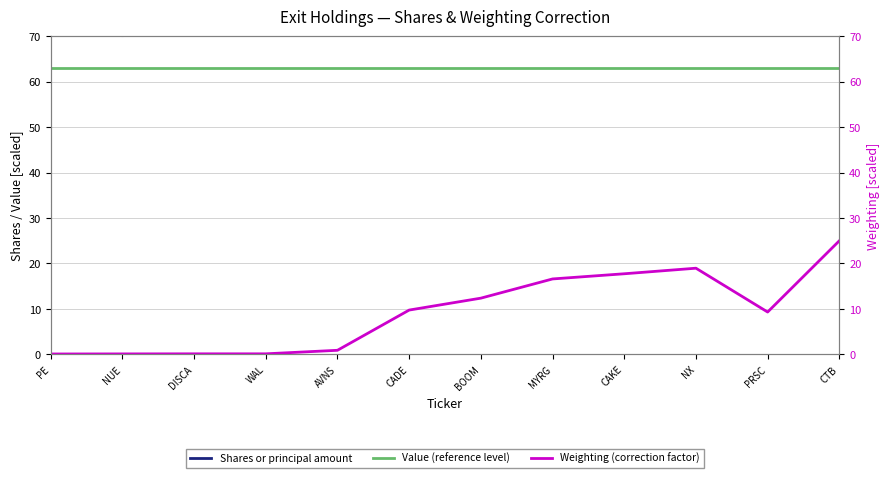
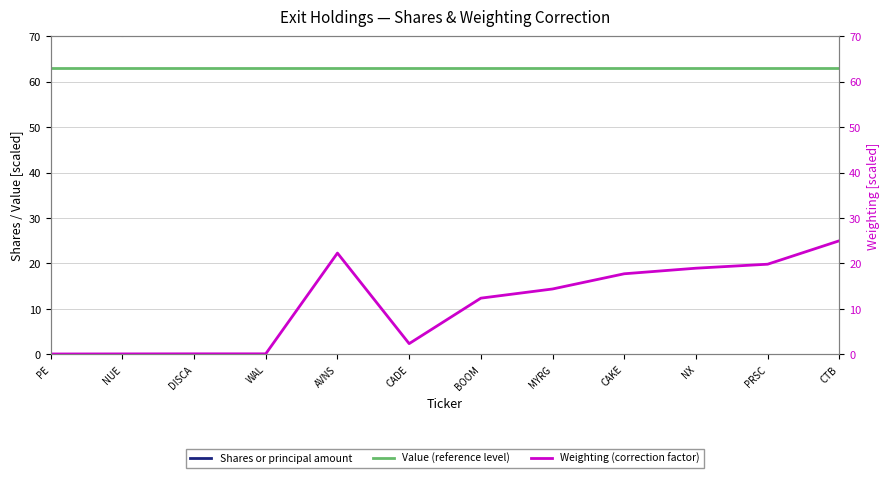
  {
    "Shares or principal amount": {
      "PE": 70,
      "NUE": 70,
      "DISCA": 70,
      "WAL": 70
    },
    "Value (reference level)": {
      "PE": 63,
      "NUE": 63,
      "DISCA": 63,
      "WAL": 63,
      "AVNS": 63,
      "CADE": 63,
      "BOOM": 63,
      "MYRG": 63,
      "CAKE": 63,
      "NX": 63,
      "PRSC": 63,
      "CTB": 63
    },
    "Weighting (correction factor)": {
      "PE": 0,
      "NUE": 0,
      "DISCA": 0,
      "WAL": 0,
-     "AVNS": 1,
-     "CADE": 10,
+     "AVNS": 22,
+     "CADE": 2,
      "BOOM": 12,
-     "MYRG": 17,
+     "MYRG": 14,
      "CAKE": 18,
      "NX": 19,
-     "PRSC": 9,
+     "PRSC": 20,
      "CTB": 25
    }
  }
